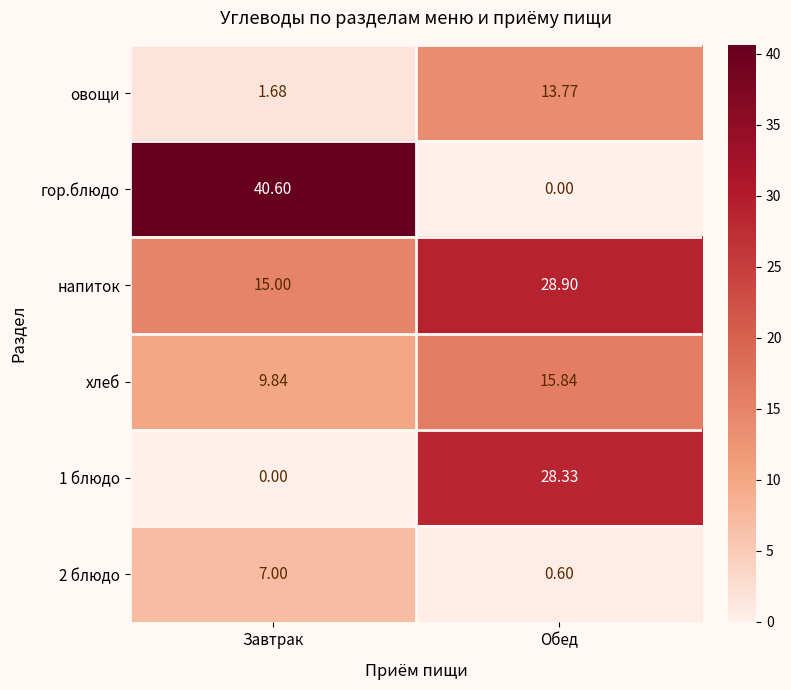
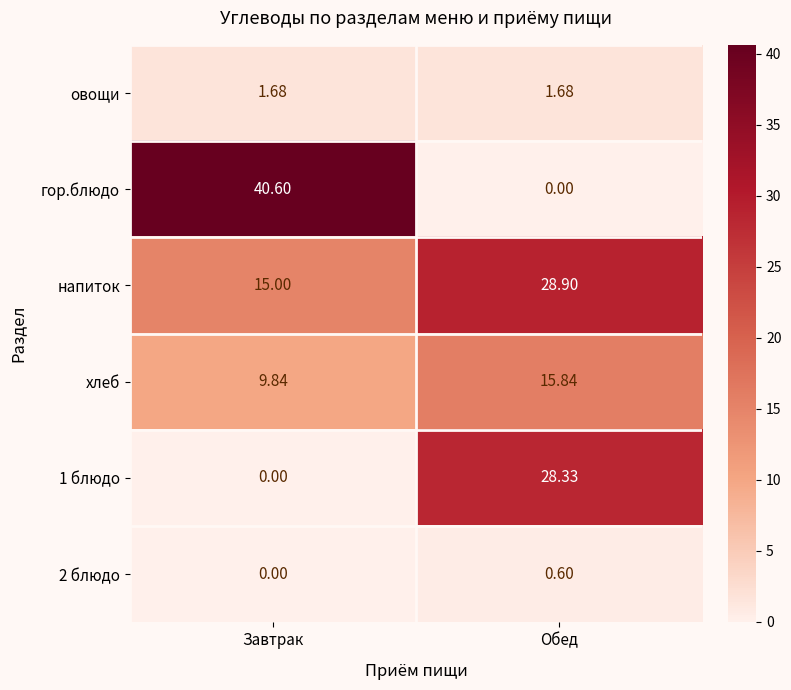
  {
    "овощи": {
      "Завтрак": 1.68,
-     "Обед": 13.77
+     "Обед": 1.68
    },
    "гор.блюдо": {
      "Завтрак": 40.60,
      "Обед": 0.00
    },
    "напиток": {
      "Завтрак": 15.00,
      "Обед": 28.90
    },
    "хлеб": {
      "Завтрак": 9.84,
      "Обед": 15.84
    },
    "1 блюдо": {
      "Завтрак": 0.00,
      "Обед": 28.33
    },
    "2 блюдо": {
-     "Завтрак": 7.00,
+     "Завтрак": 0.00,
      "Обед": 0.60
    }
  }
